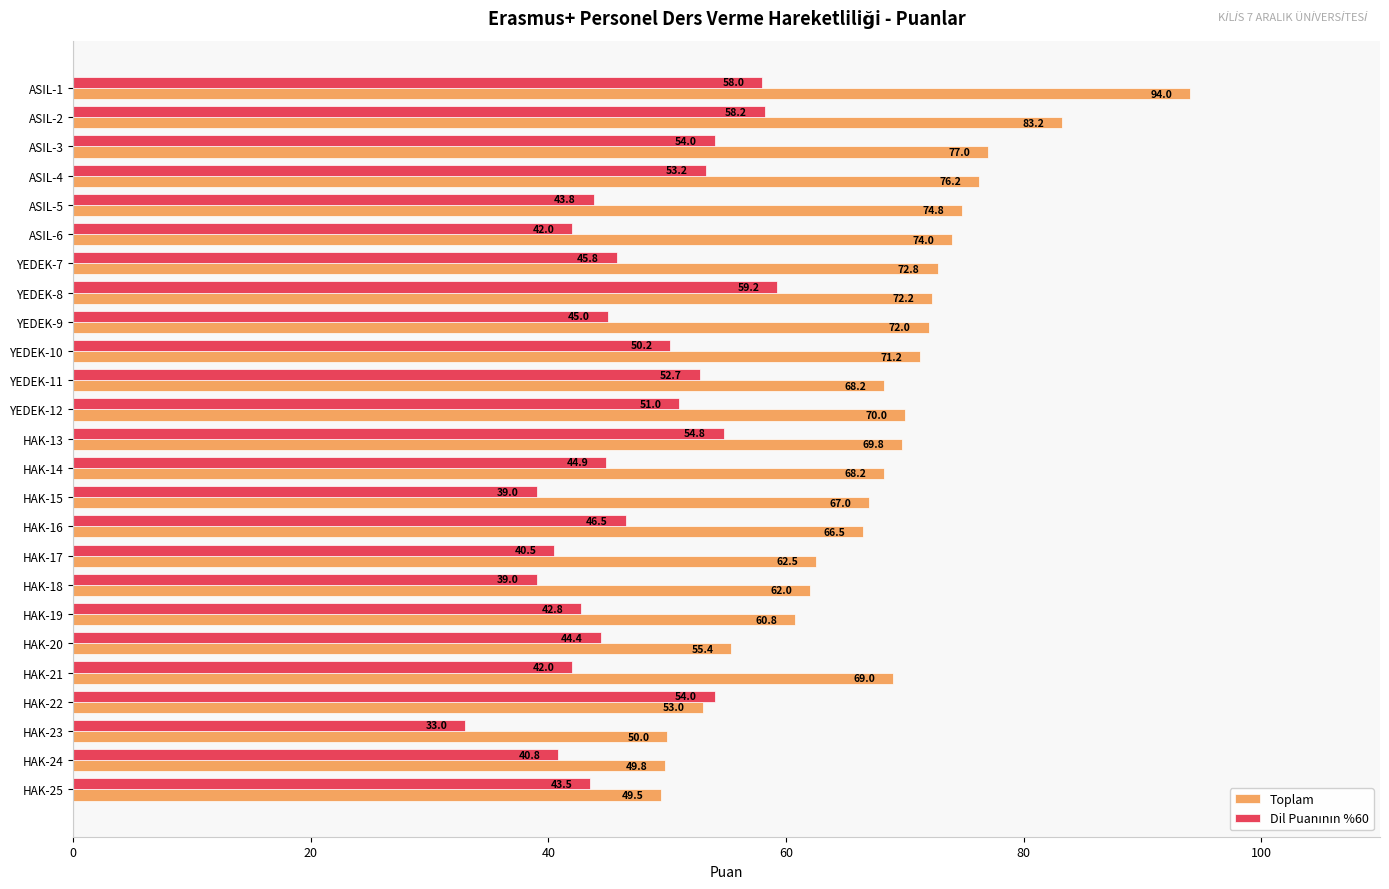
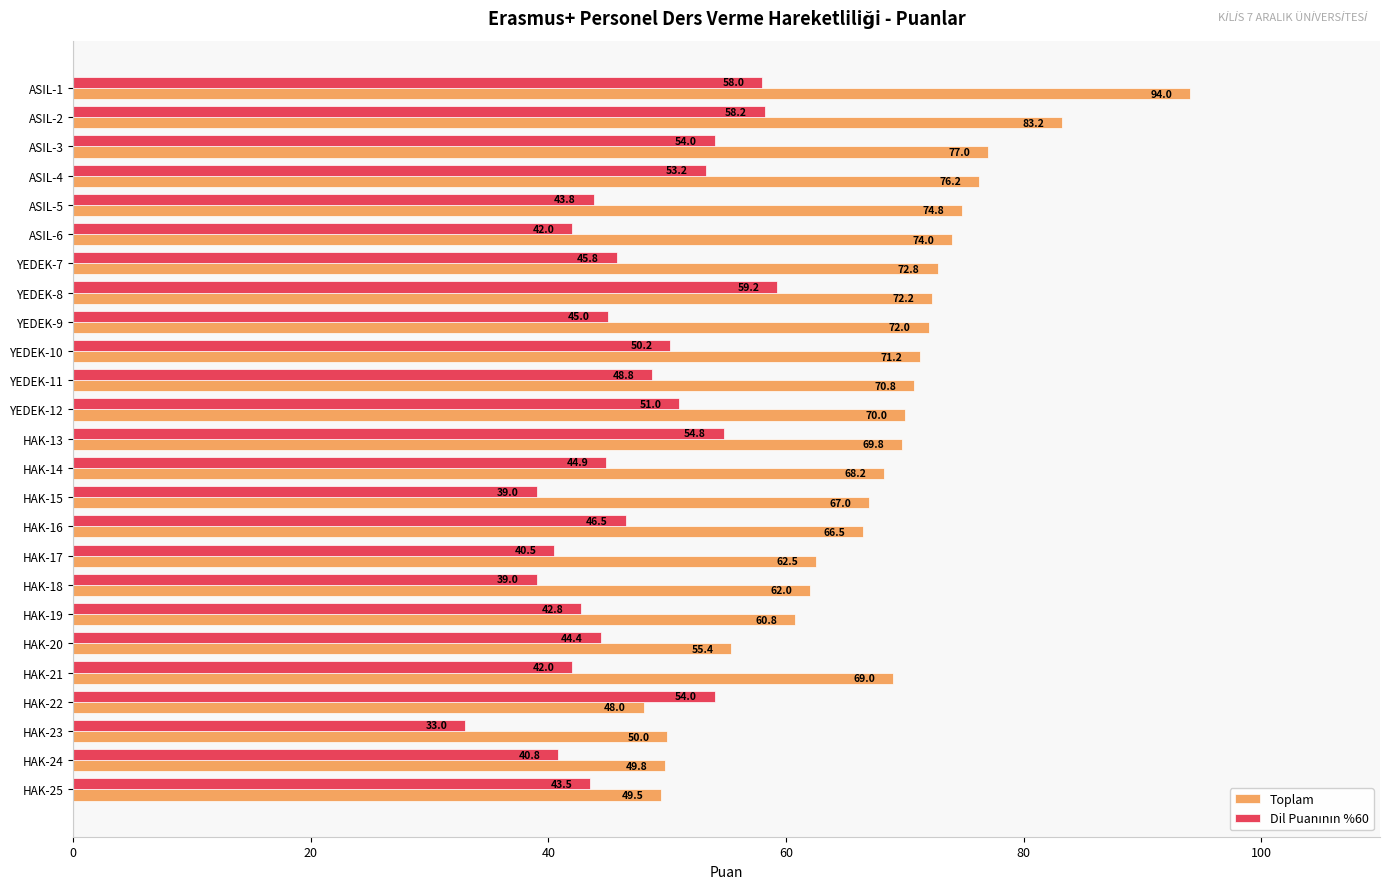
  {
    "Toplam": {
      "ASIL-1": 94.0,
      "ASIL-2": 83.2,
      "ASIL-3": 77.0,
      "ASIL-4": 76.2,
      "ASIL-5": 74.8,
      "ASIL-6": 74.0,
      "YEDEK-7": 72.8,
      "YEDEK-8": 72.2,
      "YEDEK-9": 72.0,
      "YEDEK-10": 71.2,
-     "YEDEK-11": 68.2,
+     "YEDEK-11": 70.8,
      "YEDEK-12": 70.0,
      "HAK-13": 69.8,
      "HAK-14": 68.2,
      "HAK-15": 67.0,
      "HAK-16": 66.5,
      "HAK-17": 62.5,
      "HAK-18": 62.0,
      "HAK-19": 60.8,
      "HAK-20": 55.4,
      "HAK-21": 69.0,
-     "HAK-22": 53.0,
+     "HAK-22": 48.0,
      "HAK-23": 50.0,
      "HAK-24": 49.8,
      "HAK-25": 49.5
    },
    "Dil Puanının %60": {
      "ASIL-1": 58.0,
      "ASIL-2": 58.2,
      "ASIL-3": 54.0,
      "ASIL-4": 53.2,
      "ASIL-5": 43.8,
      "ASIL-6": 42.0,
      "YEDEK-7": 45.8,
      "YEDEK-8": 59.2,
      "YEDEK-9": 45.0,
      "YEDEK-10": 50.2,
-     "YEDEK-11": 52.7,
+     "YEDEK-11": 48.8,
      "YEDEK-12": 51.0,
      "HAK-13": 54.8,
      "HAK-14": 44.9,
      "HAK-15": 39.0,
      "HAK-16": 46.5,
      "HAK-17": 40.5,
      "HAK-18": 39.0,
      "HAK-19": 42.8,
      "HAK-20": 44.4,
      "HAK-21": 42.0,
      "HAK-22": 54.0,
      "HAK-23": 33.0,
      "HAK-24": 40.8,
      "HAK-25": 43.5
    }
  }
